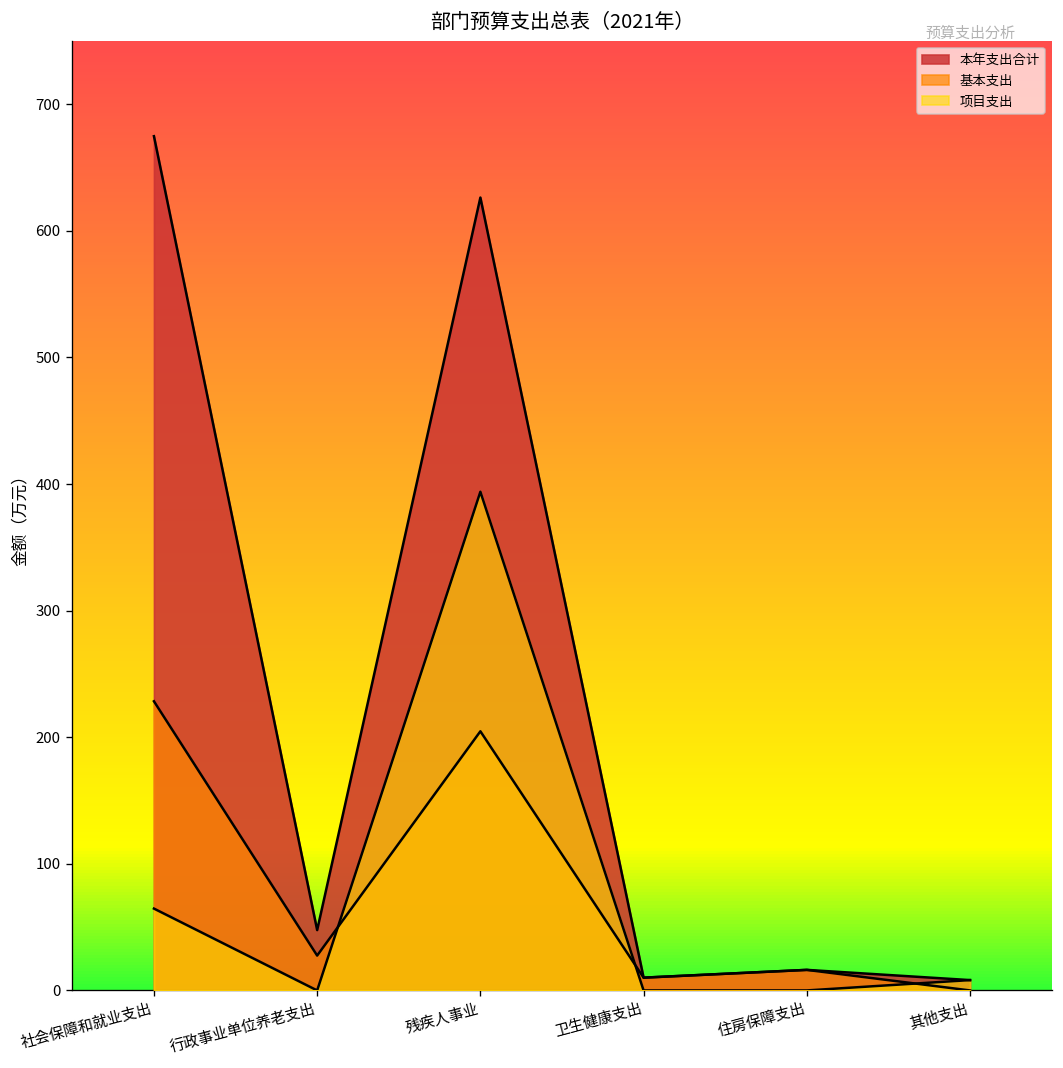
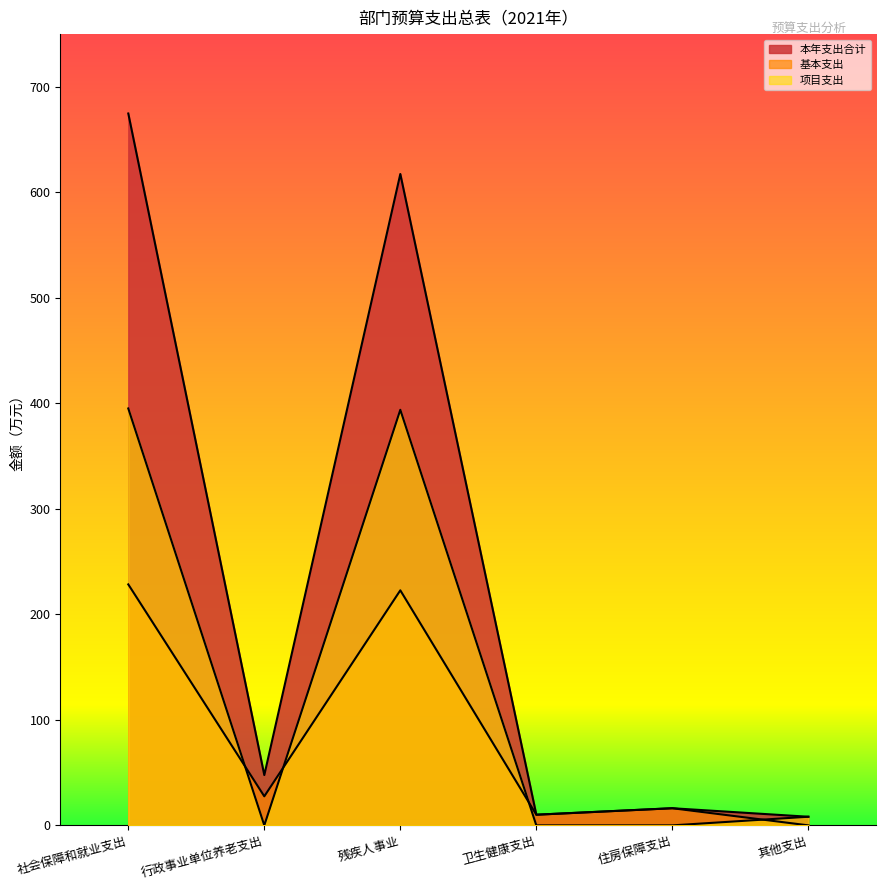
  {
    "本年支出合计": {
      "社会保障和就业支出": 675,
      "行政事业单位养老支出": 48,
-     "残疾人事业": 626
+     "残疾人事业": 617
    },
    "基本支出": {
      "社会保障和就业支出": 228,
      "行政事业单位养老支出": 28,
-     "残疾人事业": 205,
+     "残疾人事业": 223,
      "其他支出": 0
    },
    "项目支出": {
-     "社会保障和就业支出": 65,
+     "社会保障和就业支出": 395,
      "行政事业单位养老支出": 0,
      "残疾人事业": 394,
      "卫生健康支出": 0,
      "住房保障支出": 0
    }
  }
